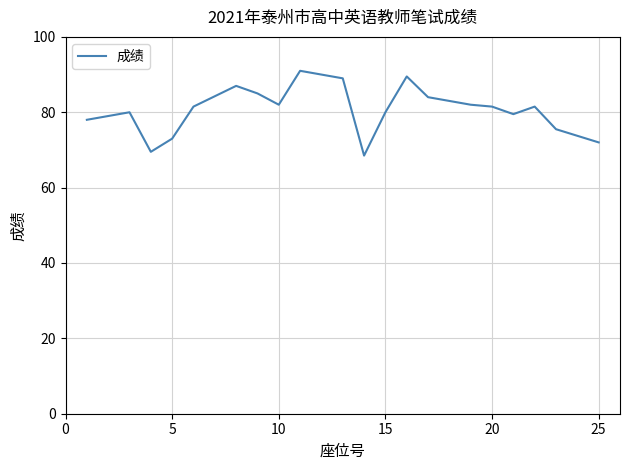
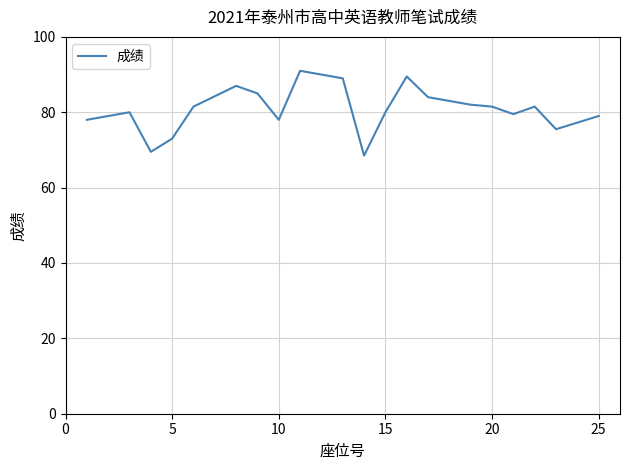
  {
    "5": 73,
-   "10": 82,
+   "10": 78,
    "15": 80,
    "20": 82,
-   "25": 72
+   "25": 79
  }
